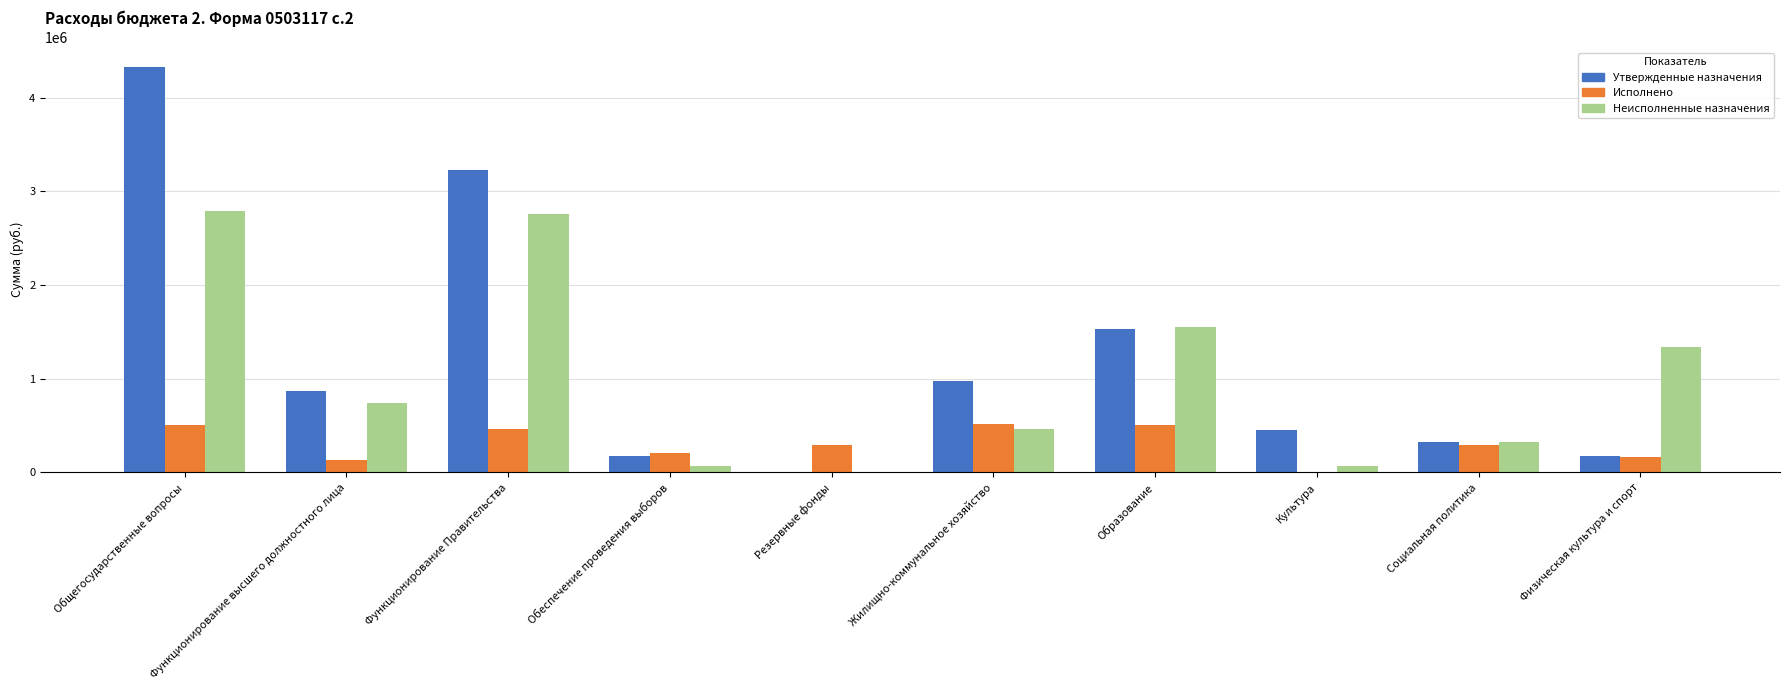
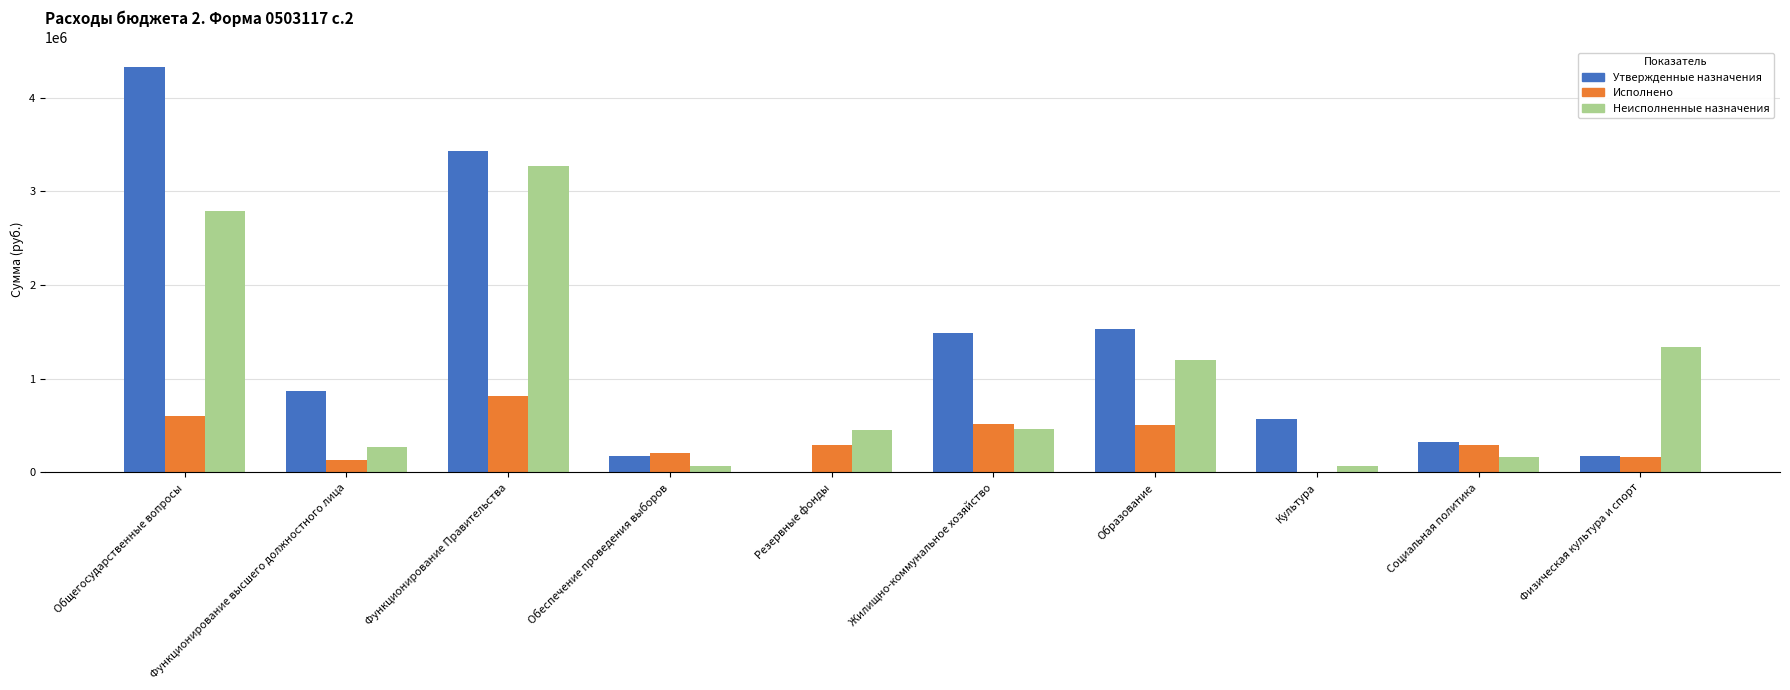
  {
    "Утвержденные назначения": {
      "Общегосударственные вопросы": 4300000,
      "Функционирование высшего должностного лица": 900000,
-     "Функционирование Правительства": 3200000,
+     "Функционирование Правительства": 3400000,
      "Обеспечение проведения выборов": 200000,
-     "Жилищно-коммунальное хозяйство": 1000000,
+     "Жилищно-коммунальное хозяйство": 1500000,
      "Образование": 1500000,
-     "Культура": 500000,
+     "Культура": 600000,
      "Социальная политика": 300000,
      "Физическая культура и спорт": 200000
    },
    "Исполнено": {
-     "Общегосударственные вопросы": 500000,
+     "Общегосударственные вопросы": 600000,
      "Функционирование высшего должностного лица": 100000,
-     "Функционирование Правительства": 500000,
+     "Функционирование Правительства": 800000,
      "Обеспечение проведения выборов": 200000,
      "Резервные фонды": 300000,
      "Жилищно-коммунальное хозяйство": 500000,
      "Образование": 500000,
      "Культура": 0,
      "Социальная политика": 300000,
      "Физическая культура и спорт": 200000
    },
    "Неисполненные назначения": {
      "Общегосударственные вопросы": 2800000,
-     "Функционирование высшего должностного лица": 700000,
-     "Функционирование Правительства": 2800000,
+     "Функционирование высшего должностного лица": 300000,
+     "Функционирование Правительства": 3300000,
      "Обеспечение проведения выборов": 100000,
-     "Резервные фонды": 0,
+     "Резервные фонды": 500000,
      "Жилищно-коммунальное хозяйство": 500000,
-     "Образование": 1600000,
+     "Образование": 1200000,
      "Культура": 100000,
-     "Социальная политика": 300000,
+     "Социальная политика": 200000,
      "Физическая культура и спорт": 1300000
    }
  }
